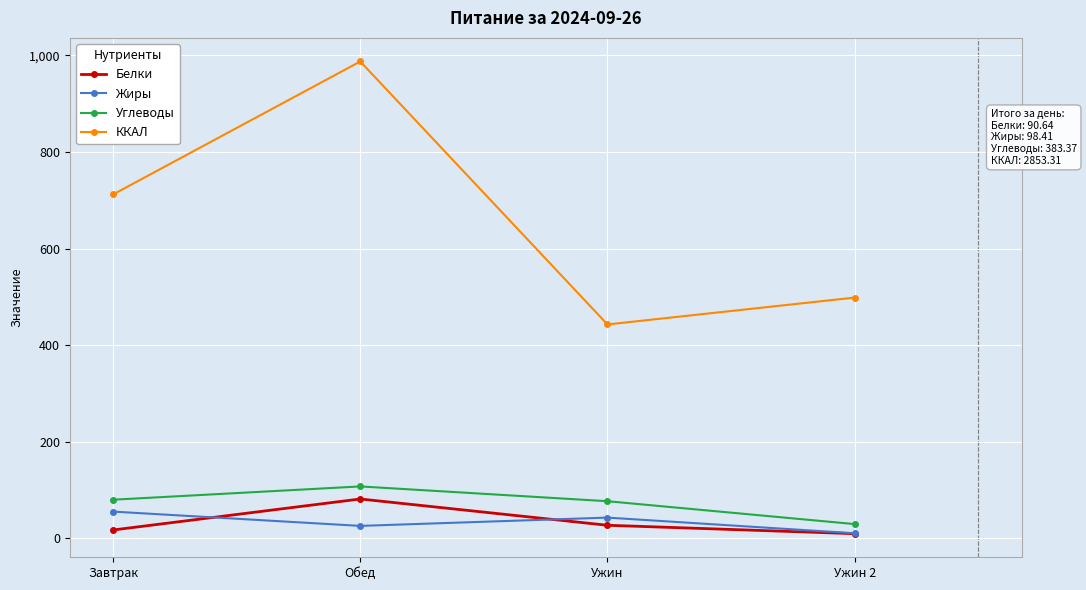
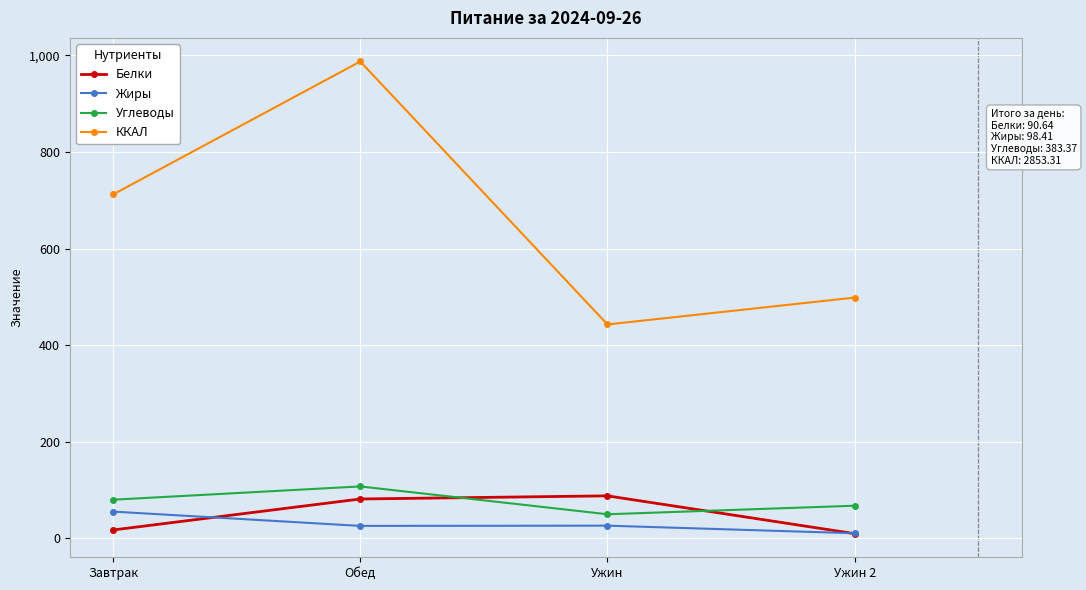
  {
    "Белки": {
      "Завтрак": 20,
      "Обед": 80,
-     "Ужин": 30
+     "Ужин": 90
    },
    "Жиры": {
      "Завтрак": 60,
      "Обед": 30,
-     "Ужин": 40
+     "Ужин": 30
    },
    "Углеводы": {
      "Завтрак": 80,
      "Обед": 110,
-     "Ужин": 80,
-     "Ужин 2": 30
+     "Ужин": 50,
+     "Ужин 2": 70
    },
    "ККАЛ": {
      "Завтрак": 710,
      "Обед": 990,
      "Ужин": 440,
      "Ужин 2": 500
    }
  }
